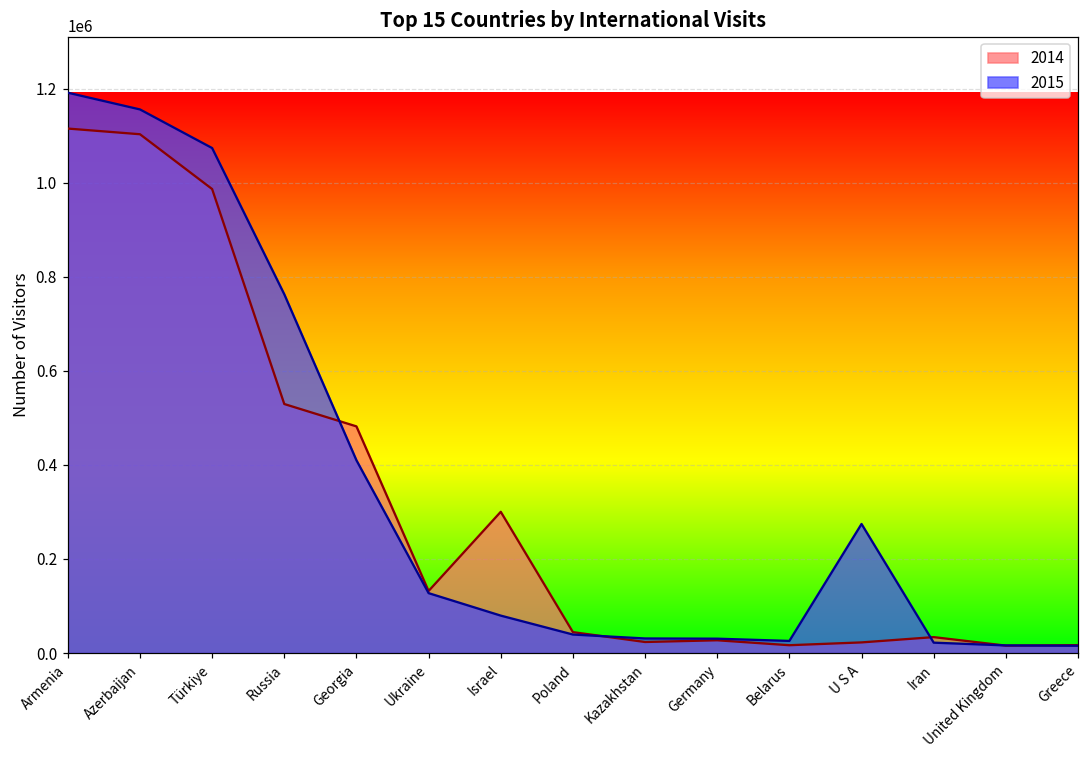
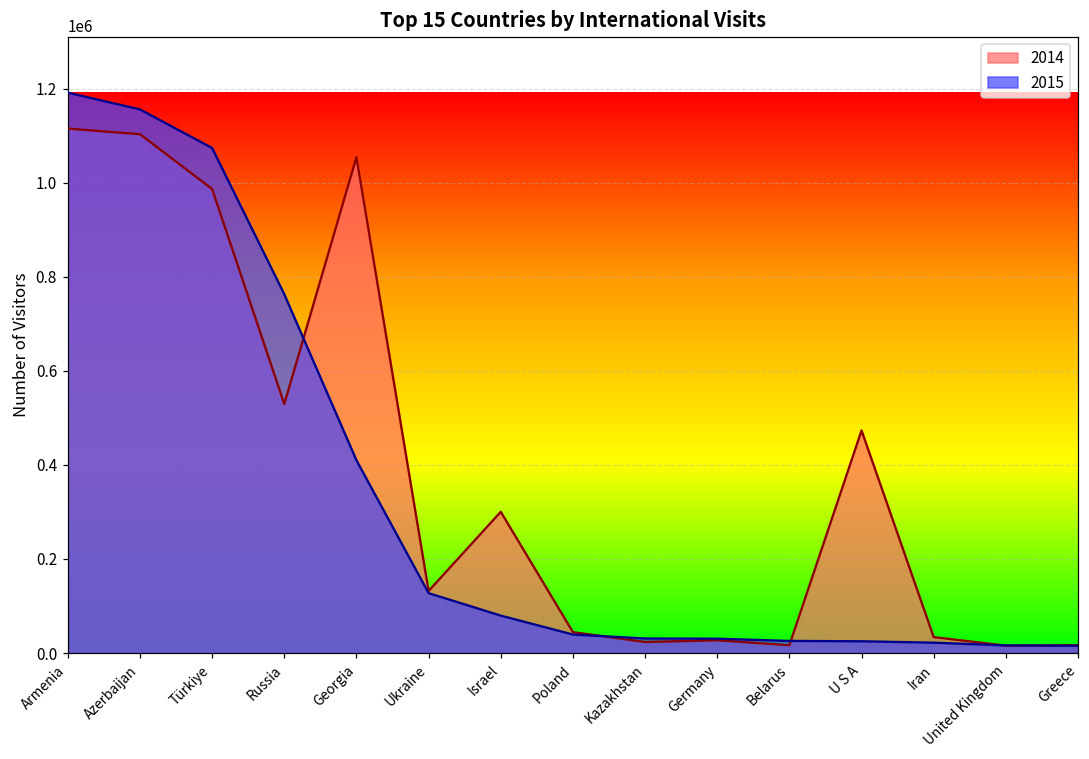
  {
    "2014": {
      "Armenia": 1120000,
      "Azerbaijan": 1100000,
      "Türkiye": 990000,
      "Russia": 530000,
-     "Georgia": 480000,
+     "Georgia": 1050000,
      "Israel": 300000,
      "Kazakhstan": 20000,
      "Belarus": 20000,
-     "U S A": 20000,
+     "U S A": 470000,
      "Iran": 30000
    },
    "2015": {
      "Armenia": 1190000,
      "Azerbaijan": 1160000,
      "Türkiye": 1070000,
      "Russia": 760000,
      "Georgia": 410000,
      "Israel": 80000,
      "Kazakhstan": 30000,
      "Belarus": 30000,
-     "U S A": 270000,
+     "U S A": 20000,
      "Iran": 20000
    }
  }
